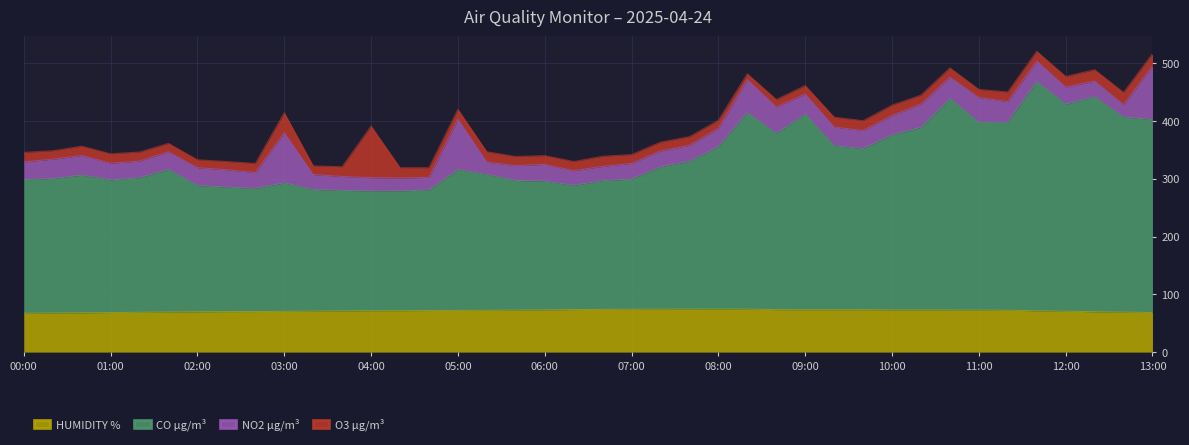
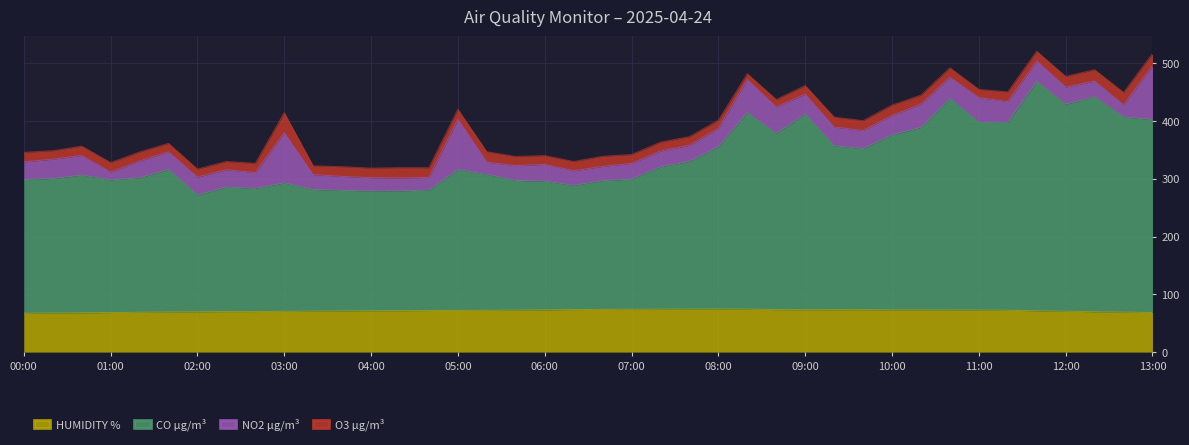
  {
    "HUMIDITY %": {
      "00:00": 70,
      "01:00": 70,
      "02:00": 70,
      "03:00": 70,
      "04:00": 70,
      "05:00": 70,
      "06:00": 70,
      "07:00": 70,
      "08:00": 70,
      "09:00": 70,
      "10:00": 70,
      "11:00": 70,
      "12:00": 70,
      "13:00": 70
    },
    "CO µg/m³": {
      "00:00": 230,
      "01:00": 230,
-     "02:00": 220,
+     "02:00": 200,
      "03:00": 220,
      "04:00": 210,
      "05:00": 240,
      "06:00": 220,
      "07:00": 230,
      "08:00": 280,
      "09:00": 340,
      "10:00": 300,
      "11:00": 320,
      "12:00": 360,
      "13:00": 330
    },
    "NO2 µg/m³": {
      "00:00": 30,
-     "01:00": 30,
+     "01:00": 10,
      "02:00": 30,
      "03:00": 90,
      "04:00": 20,
      "05:00": 90,
      "06:00": 30,
      "07:00": 30,
      "08:00": 30,
      "09:00": 30,
      "10:00": 30,
      "11:00": 40,
      "12:00": 30,
      "13:00": 90
    },
    "O3 µg/m³": {
      "00:00": 20,
      "01:00": 20,
      "02:00": 10,
      "03:00": 30,
-     "04:00": 90,
+     "04:00": 20,
      "05:00": 20,
      "06:00": 20,
      "07:00": 20,
      "08:00": 10,
      "09:00": 10,
      "10:00": 20,
      "11:00": 10,
      "12:00": 20,
      "13:00": 20
    }
  }
